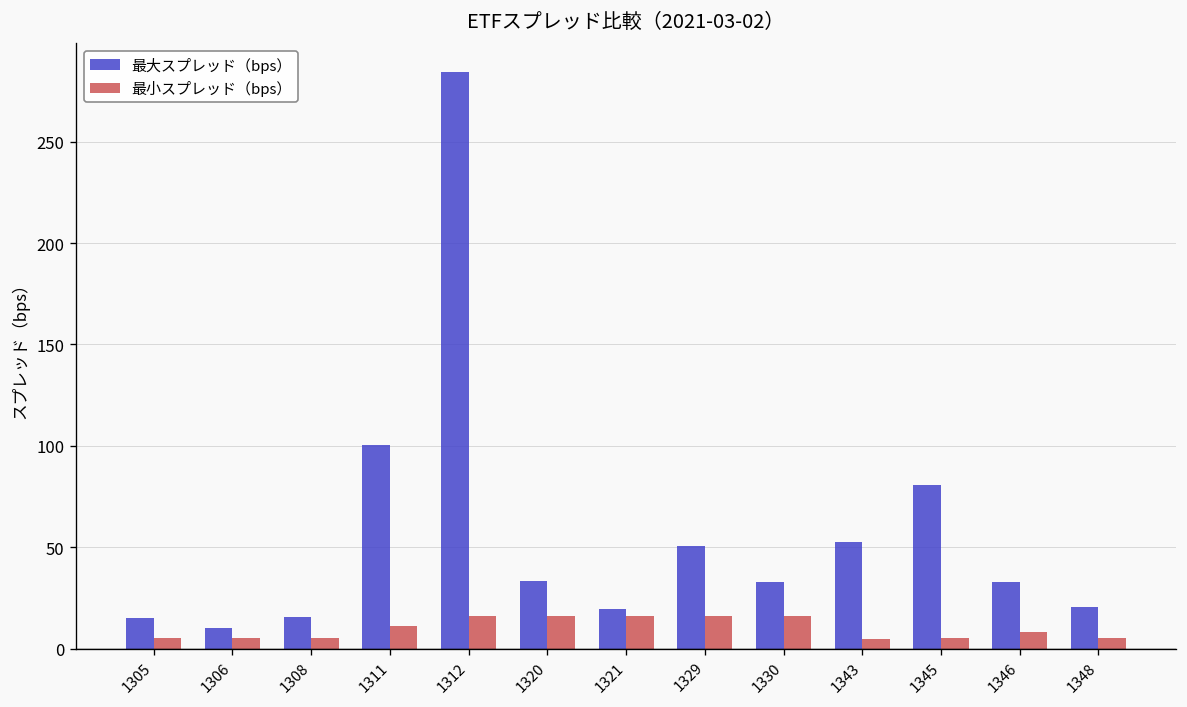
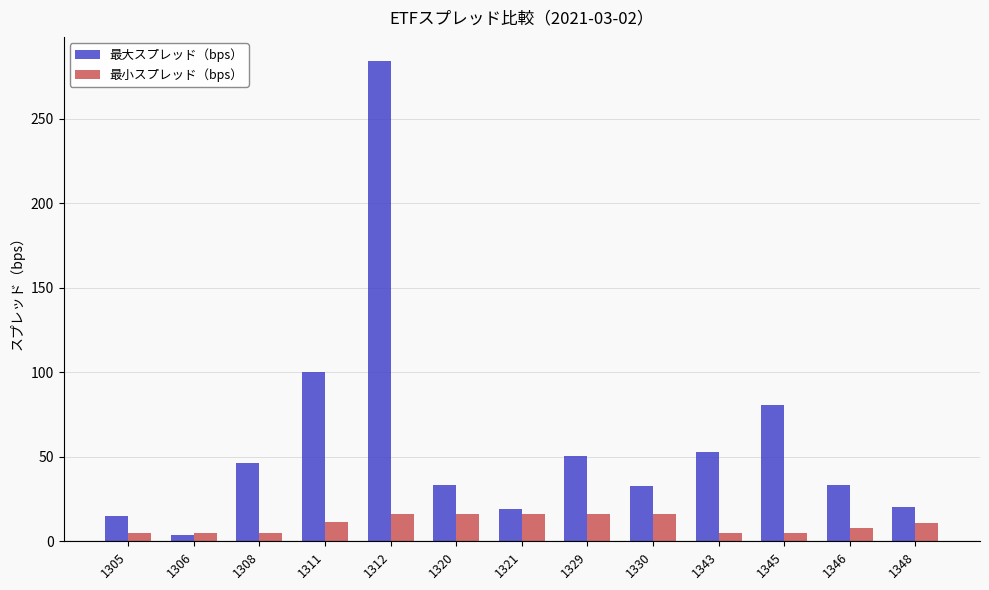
  {
    "最大スプレッド（bps）": {
      "1305": 15,
-     "1306": 10,
-     "1308": 15,
+     "1306": 4,
+     "1308": 46,
      "1311": 100,
      "1312": 284,
      "1320": 33,
      "1321": 19,
      "1329": 51,
      "1330": 33,
      "1343": 53,
      "1345": 81,
      "1346": 33,
      "1348": 20
    },
    "最小スプレッド（bps）": {
      "1305": 5,
      "1306": 5,
      "1308": 5,
      "1311": 11,
      "1312": 16,
      "1320": 16,
      "1321": 16,
      "1329": 16,
      "1330": 16,
      "1343": 5,
      "1345": 5,
      "1346": 8,
-     "1348": 5
+     "1348": 11
    }
  }
